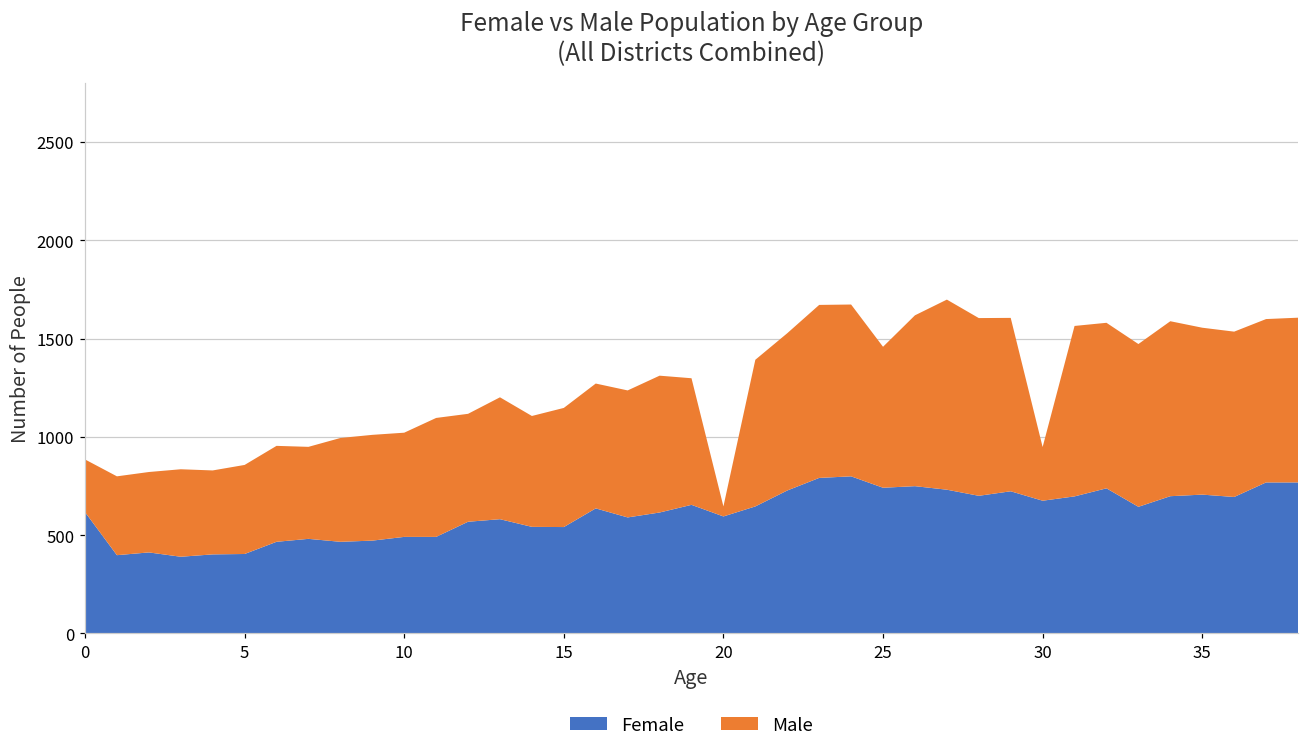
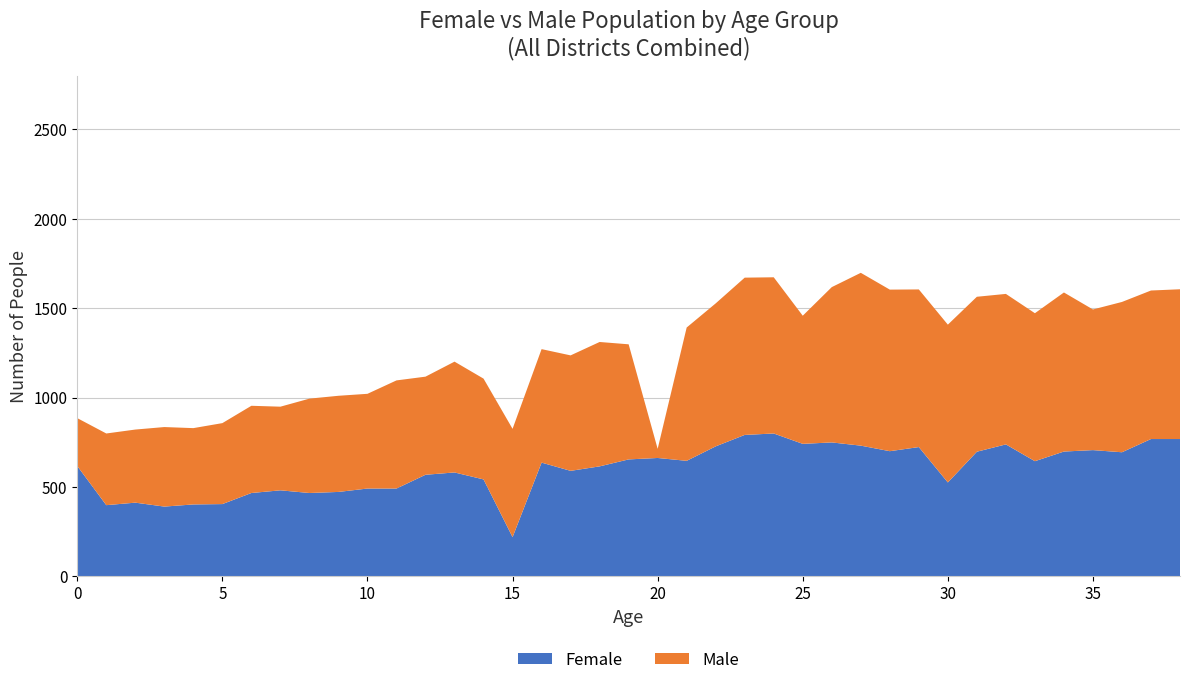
  {
    "Female": {
-     "15": 540,
-     "20": 600,
-     "30": 680
+     "15": 220,
+     "20": 660,
+     "30": 530
    },
    "Male": {
      "0": 270,
      "5": 450,
      "10": 530,
      "15": 610,
      "20": 50,
      "25": 720,
-     "30": 270,
-     "35": 850
+     "30": 880,
+     "35": 790
    }
  }
